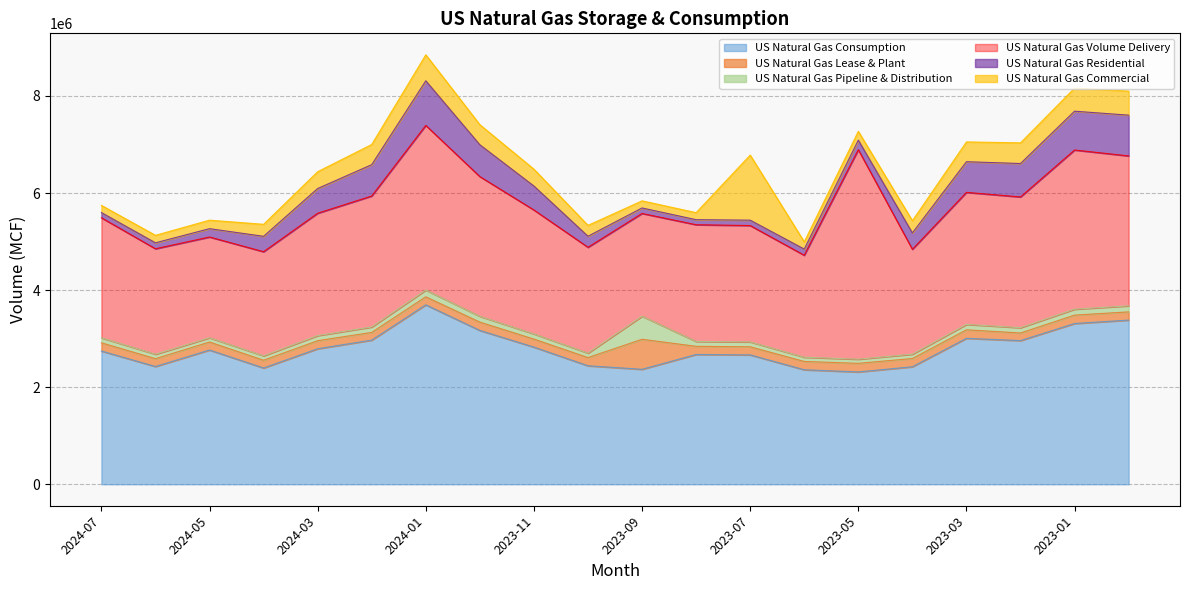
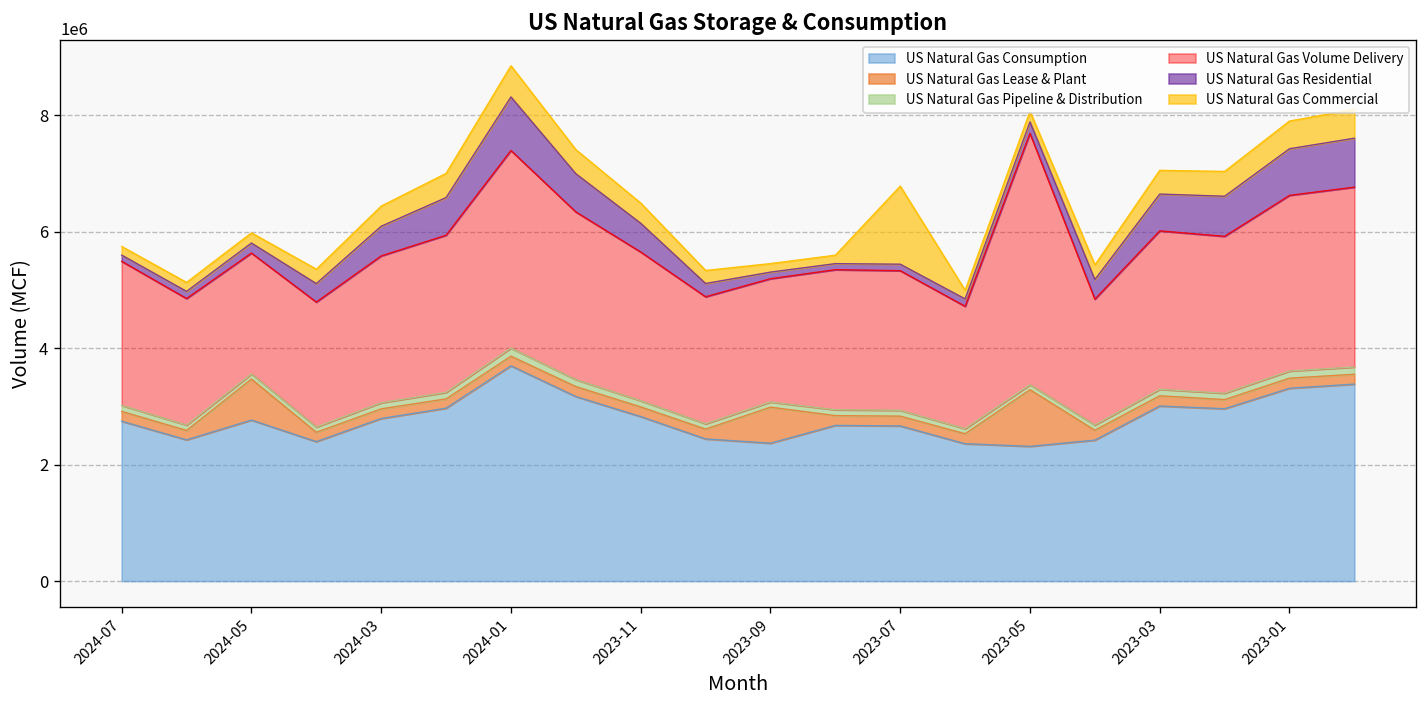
  {
    "US Natural Gas Consumption": {
      "2024-07": 2700000,
      "2024-05": 2800000,
      "2024-03": 2800000,
      "2024-01": 3700000,
      "2023-11": 2800000,
      "2023-09": 2400000,
      "2023-07": 2700000,
      "2023-05": 2300000,
      "2023-03": 3000000,
      "2023-01": 3300000
    },
    "US Natural Gas Lease & Plant": {
      "2024-07": 200000,
-     "2024-05": 200000,
+     "2024-05": 700000,
      "2024-03": 200000,
      "2024-01": 200000,
      "2023-11": 200000,
      "2023-09": 600000,
      "2023-07": 200000,
-     "2023-05": 200000,
+     "2023-05": 1000000,
      "2023-03": 200000,
      "2023-01": 200000
    },
    "US Natural Gas Pipeline & Distribution": {
      "2024-07": 100000,
      "2024-05": 100000,
      "2024-03": 100000,
      "2024-01": 100000,
      "2023-11": 100000,
-     "2023-09": 500000,
+     "2023-09": 100000,
      "2023-07": 100000,
      "2023-05": 100000,
      "2023-03": 100000,
      "2023-01": 100000
    },
    "US Natural Gas Volume Delivery": {
      "2024-07": 2500000,
      "2024-05": 2100000,
      "2024-03": 2500000,
      "2024-01": 3400000,
      "2023-11": 2600000,
      "2023-09": 2100000,
      "2023-07": 2400000,
      "2023-05": 4300000,
      "2023-03": 2700000,
-     "2023-01": 3300000
+     "2023-01": 3000000
    },
    "US Natural Gas Residential": {
      "2024-07": 100000,
      "2024-05": 200000,
      "2024-03": 500000,
      "2024-01": 900000,
      "2023-11": 500000,
      "2023-09": 100000,
      "2023-07": 100000,
      "2023-05": 200000,
      "2023-03": 600000,
      "2023-01": 800000
    },
    "US Natural Gas Commercial": {
      "2024-07": 100000,
      "2024-05": 200000,
      "2024-03": 300000,
      "2024-01": 500000,
      "2023-11": 300000,
      "2023-09": 100000,
      "2023-07": 1300000,
      "2023-05": 200000,
      "2023-03": 400000
    }
  }
